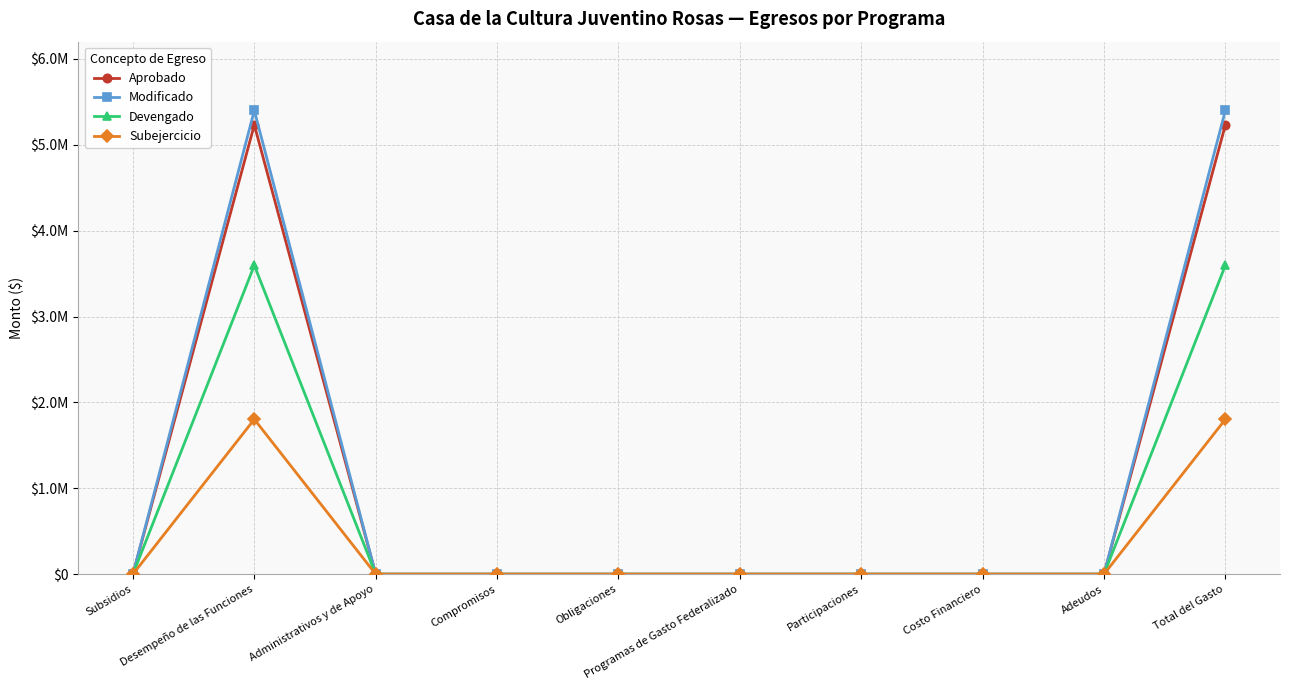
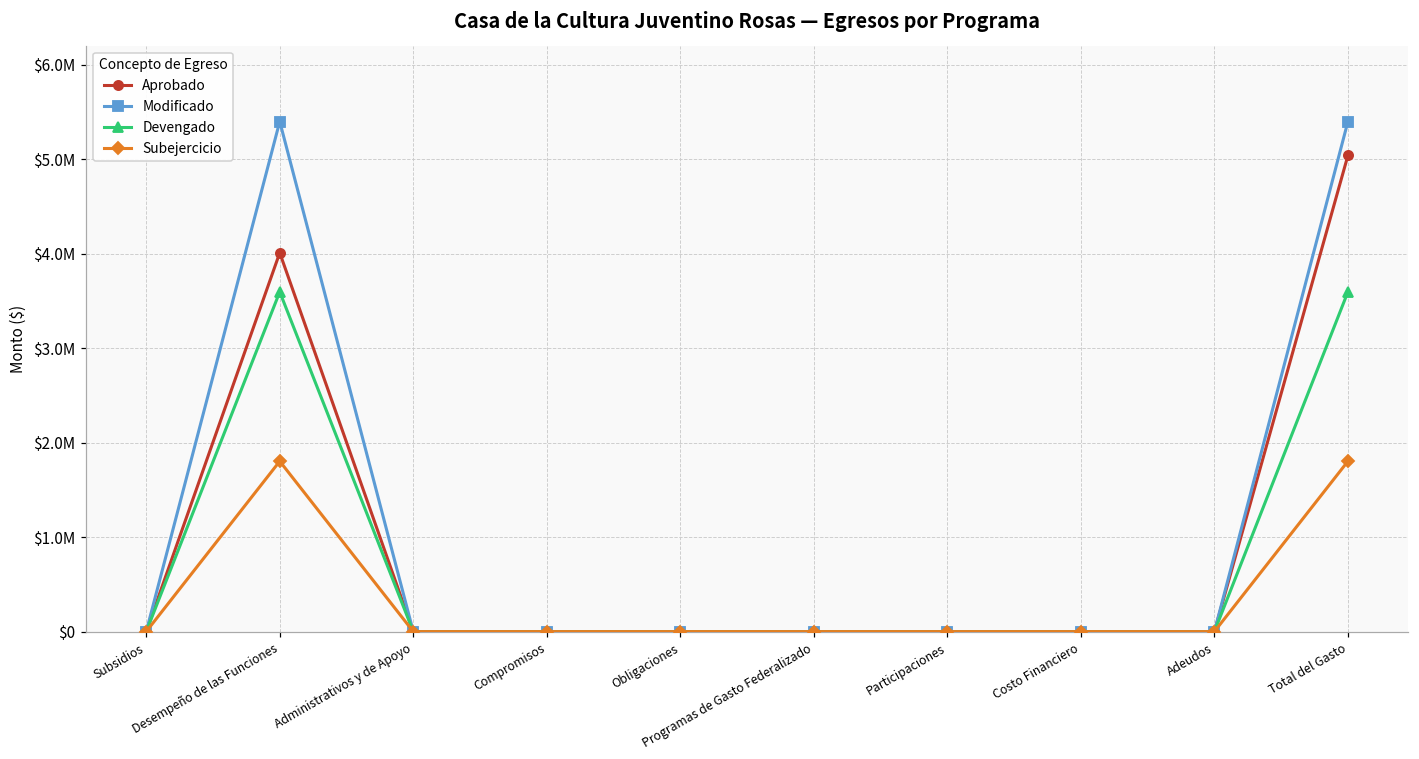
  {
    "Aprobado": {
-     "Desempeño de las Funciones": "$5200000",
-     "Total del Gasto": "$5200000"
+     "Desempeño de las Funciones": "$4000000",
+     "Total del Gasto": "$5000000"
    },
    "Modificado": {
      "Desempeño de las Funciones": "$5400000",
      "Total del Gasto": "$5400000"
    },
    "Devengado": {
      "Desempeño de las Funciones": "$3600000",
      "Total del Gasto": "$3600000"
    },
    "Subejercicio": {
      "Desempeño de las Funciones": "$1800000",
      "Total del Gasto": "$1800000"
    }
  }
